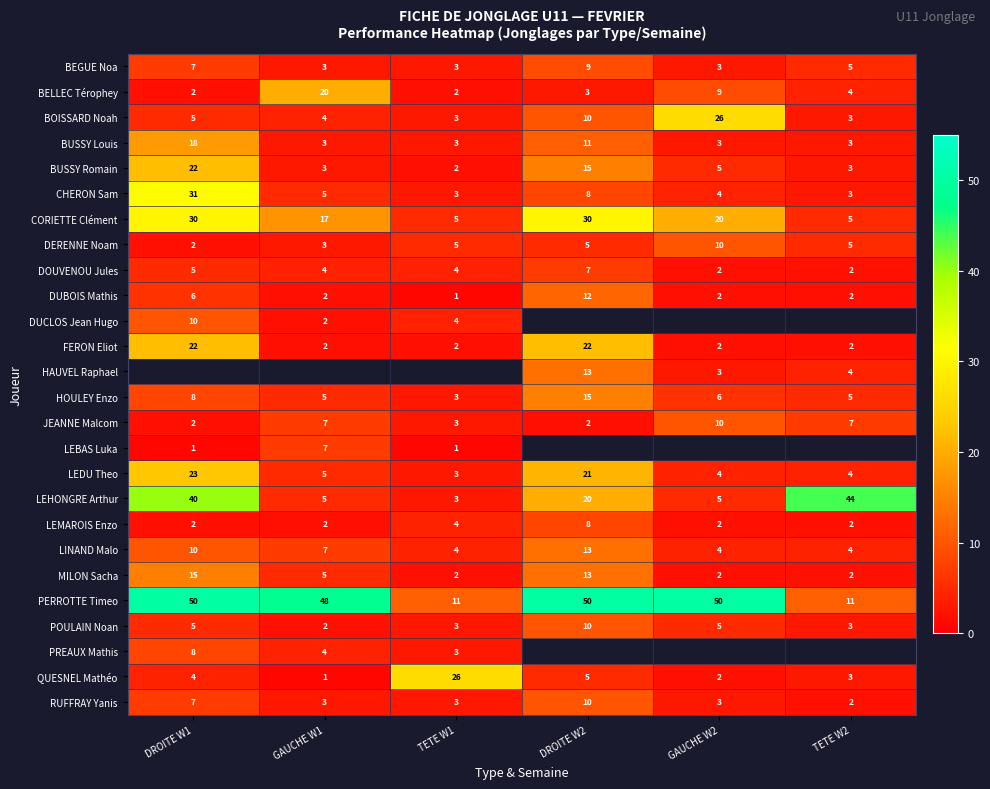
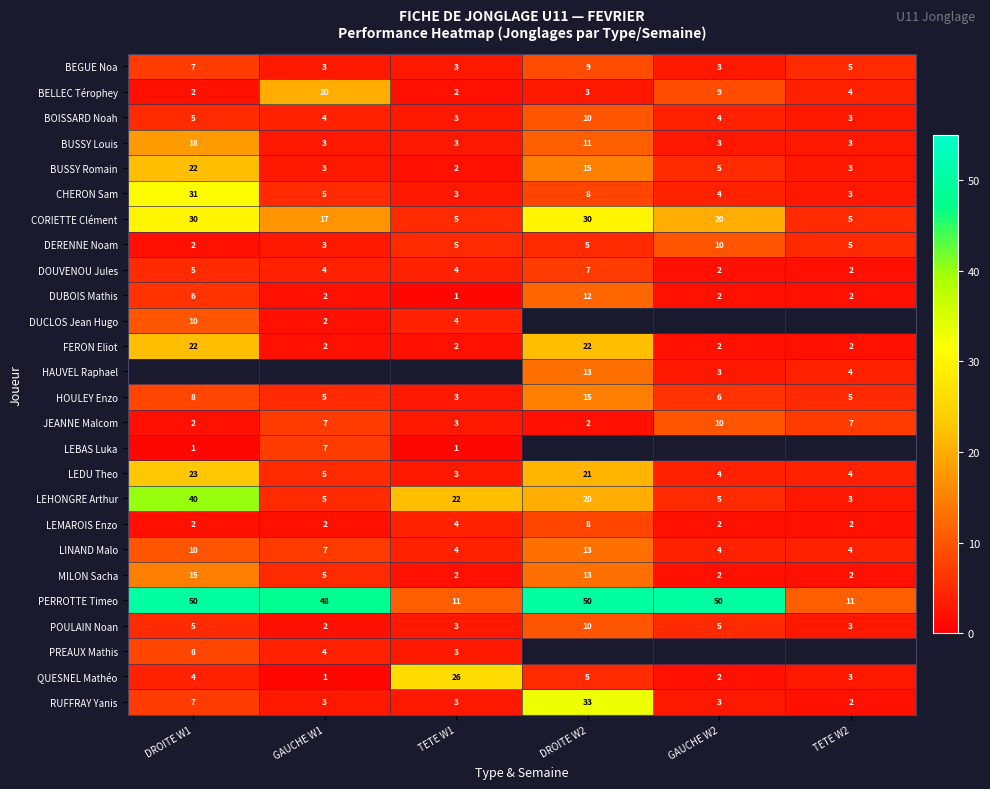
  {
    "BEGUE Noa": {
      "DROITE W1": 7,
      "GAUCHE W1": 3,
      "TETE W1": 3,
      "DROITE W2": 9,
      "GAUCHE W2": 3,
      "TETE W2": 5
    },
    "BELLEC Térophey": {
      "DROITE W1": 2,
      "GAUCHE W1": 20,
      "TETE W1": 2,
      "DROITE W2": 3,
      "GAUCHE W2": 9,
      "TETE W2": 4
    },
    "BOISSARD Noah": {
      "DROITE W1": 5,
      "GAUCHE W1": 4,
      "TETE W1": 3,
      "DROITE W2": 10,
-     "GAUCHE W2": 26,
+     "GAUCHE W2": 4,
      "TETE W2": 3
    },
    "BUSSY Louis": {
      "DROITE W1": 18,
      "GAUCHE W1": 3,
      "TETE W1": 3,
      "DROITE W2": 11,
      "GAUCHE W2": 3,
      "TETE W2": 3
    },
    "BUSSY Romain": {
      "DROITE W1": 22,
      "GAUCHE W1": 3,
      "TETE W1": 2,
      "DROITE W2": 15,
      "GAUCHE W2": 5,
      "TETE W2": 3
    },
    "CHERON Sam": {
      "DROITE W1": 31,
      "GAUCHE W1": 5,
      "TETE W1": 3,
      "DROITE W2": 8,
      "GAUCHE W2": 4,
      "TETE W2": 3
    },
    "CORIETTE Clément": {
      "DROITE W1": 30,
      "GAUCHE W1": 17,
      "TETE W1": 5,
      "DROITE W2": 30,
      "GAUCHE W2": 20,
      "TETE W2": 5
    },
    "DERENNE Noam": {
      "DROITE W1": 2,
      "GAUCHE W1": 3,
      "TETE W1": 5,
      "DROITE W2": 5,
      "GAUCHE W2": 10,
      "TETE W2": 5
    },
    "DOUVENOU Jules": {
      "DROITE W1": 5,
      "GAUCHE W1": 4,
      "TETE W1": 4,
      "DROITE W2": 7,
      "GAUCHE W2": 2,
      "TETE W2": 2
    },
    "DUBOIS Mathis": {
      "DROITE W1": 6,
      "GAUCHE W1": 2,
      "TETE W1": 1,
      "DROITE W2": 12,
      "GAUCHE W2": 2,
      "TETE W2": 2
    },
    "DUCLOS Jean Hugo": {
      "DROITE W1": 10,
      "GAUCHE W1": 2,
      "TETE W1": 4
    },
    "FERON Eliot": {
      "DROITE W1": 22,
      "GAUCHE W1": 2,
      "TETE W1": 2,
      "DROITE W2": 22,
      "GAUCHE W2": 2,
      "TETE W2": 2
    },
    "HAUVEL Raphael": {
      "DROITE W2": 13,
      "GAUCHE W2": 3,
      "TETE W2": 4
    },
    "HOULEY Enzo": {
      "DROITE W1": 8,
      "GAUCHE W1": 5,
      "TETE W1": 3,
      "DROITE W2": 15,
      "GAUCHE W2": 6,
      "TETE W2": 5
    },
    "JEANNE Malcom": {
      "DROITE W1": 2,
      "GAUCHE W1": 7,
      "TETE W1": 3,
      "DROITE W2": 2,
      "GAUCHE W2": 10,
      "TETE W2": 7
    },
    "LEBAS Luka": {
      "DROITE W1": 1,
      "GAUCHE W1": 7,
      "TETE W1": 1
    },
    "LEDU Theo": {
      "DROITE W1": 23,
      "GAUCHE W1": 5,
      "TETE W1": 3,
      "DROITE W2": 21,
      "GAUCHE W2": 4,
      "TETE W2": 4
    },
    "LEHONGRE Arthur": {
      "DROITE W1": 40,
      "GAUCHE W1": 5,
-     "TETE W1": 3,
+     "TETE W1": 22,
      "DROITE W2": 20,
      "GAUCHE W2": 5,
-     "TETE W2": 44
+     "TETE W2": 3
    },
    "LEMAROIS Enzo": {
      "DROITE W1": 2,
      "GAUCHE W1": 2,
      "TETE W1": 4,
      "DROITE W2": 8,
      "GAUCHE W2": 2,
      "TETE W2": 2
    },
    "LINAND Malo": {
      "DROITE W1": 10,
      "GAUCHE W1": 7,
      "TETE W1": 4,
      "DROITE W2": 13,
      "GAUCHE W2": 4,
      "TETE W2": 4
    },
    "MILON Sacha": {
      "DROITE W1": 15,
      "GAUCHE W1": 5,
      "TETE W1": 2,
      "DROITE W2": 13,
      "GAUCHE W2": 2,
      "TETE W2": 2
    },
    "PERROTTE Timeo": {
      "DROITE W1": 50,
      "GAUCHE W1": 48,
      "TETE W1": 11,
      "DROITE W2": 50,
      "GAUCHE W2": 50,
      "TETE W2": 11
    },
    "POULAIN Noan": {
      "DROITE W1": 5,
      "GAUCHE W1": 2,
      "TETE W1": 3,
      "DROITE W2": 10,
      "GAUCHE W2": 5,
      "TETE W2": 3
    },
    "PREAUX Mathis": {
      "DROITE W1": 8,
      "GAUCHE W1": 4,
      "TETE W1": 3
    },
    "QUESNEL Mathéo": {
      "DROITE W1": 4,
      "GAUCHE W1": 1,
      "TETE W1": 26,
      "DROITE W2": 5,
      "GAUCHE W2": 2,
      "TETE W2": 3
    },
    "RUFFRAY Yanis": {
      "DROITE W1": 7,
      "GAUCHE W1": 3,
      "TETE W1": 3,
-     "DROITE W2": 10,
+     "DROITE W2": 33,
      "GAUCHE W2": 3,
      "TETE W2": 2
    }
  }
